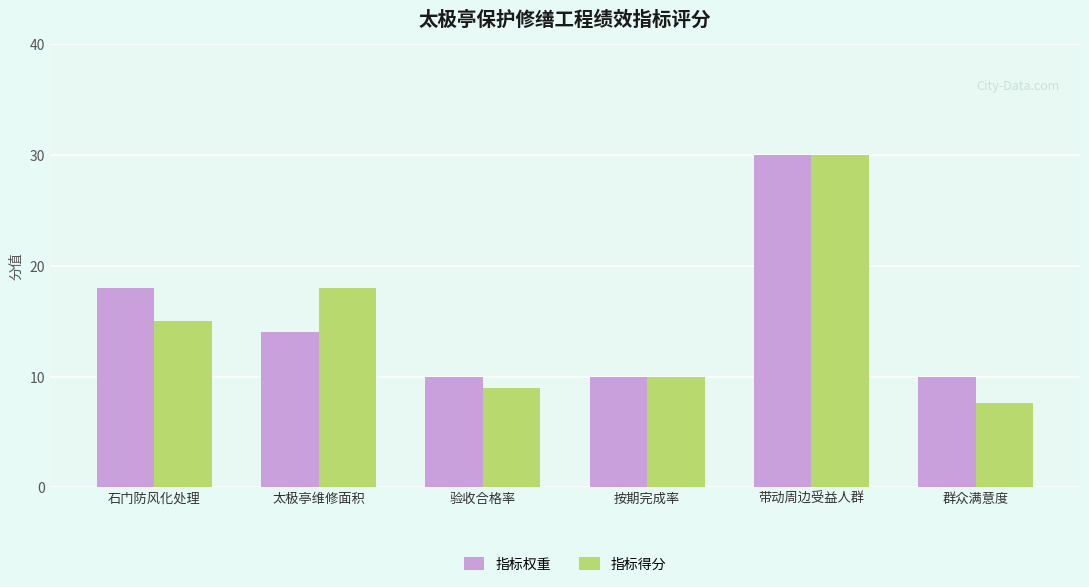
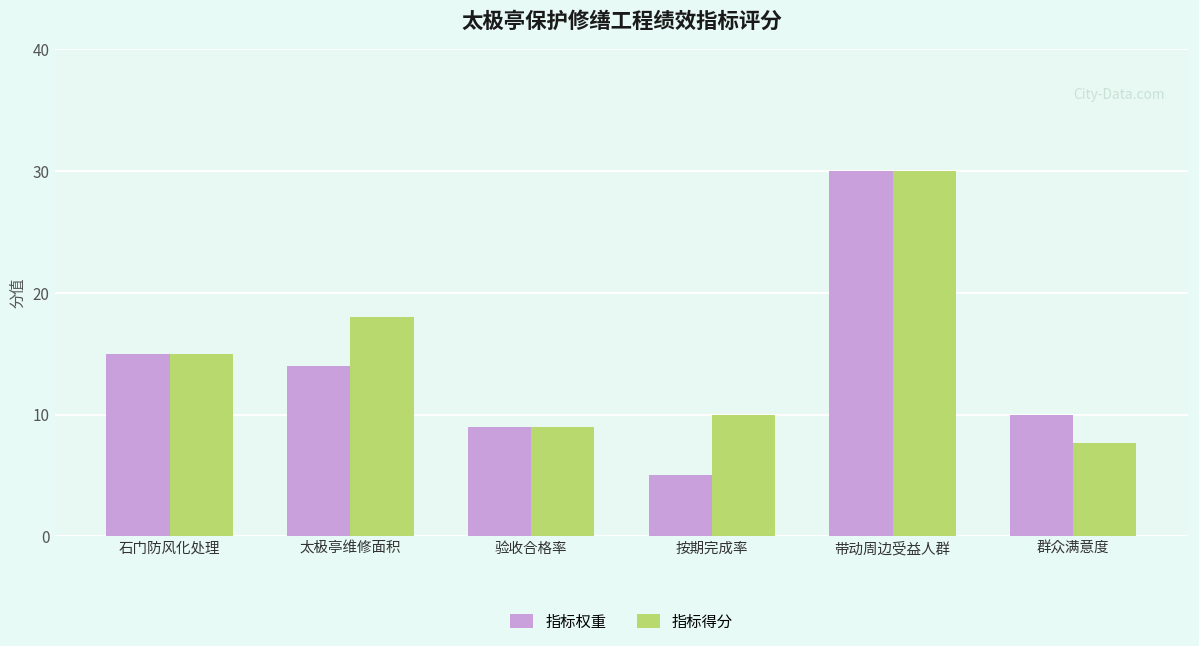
  {
    "指标权重": {
-     "石门防风化处理": 18,
+     "石门防风化处理": 15,
      "太极亭维修面积": 14,
-     "验收合格率": 10,
-     "按期完成率": 10,
+     "验收合格率": 9,
+     "按期完成率": 5,
      "带动周边受益人群": 30,
      "群众满意度": 10
    },
    "指标得分": {
      "石门防风化处理": 15,
      "太极亭维修面积": 18,
      "验收合格率": 9,
      "按期完成率": 10,
      "带动周边受益人群": 30,
      "群众满意度": 7.7
    }
  }
